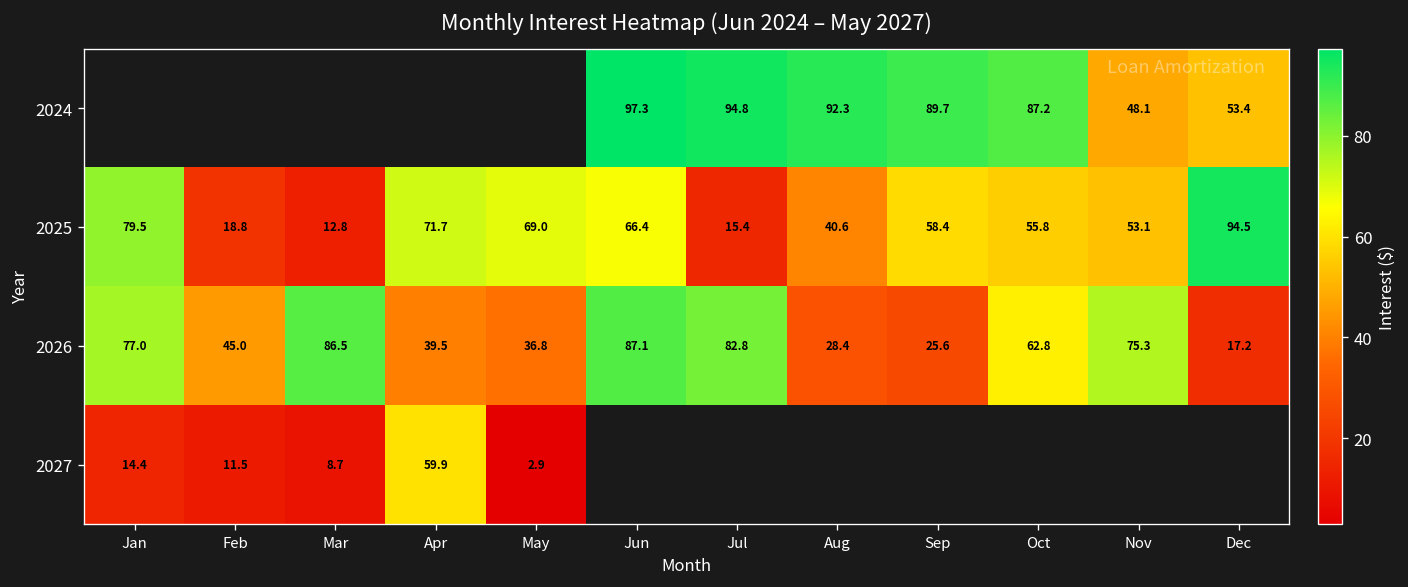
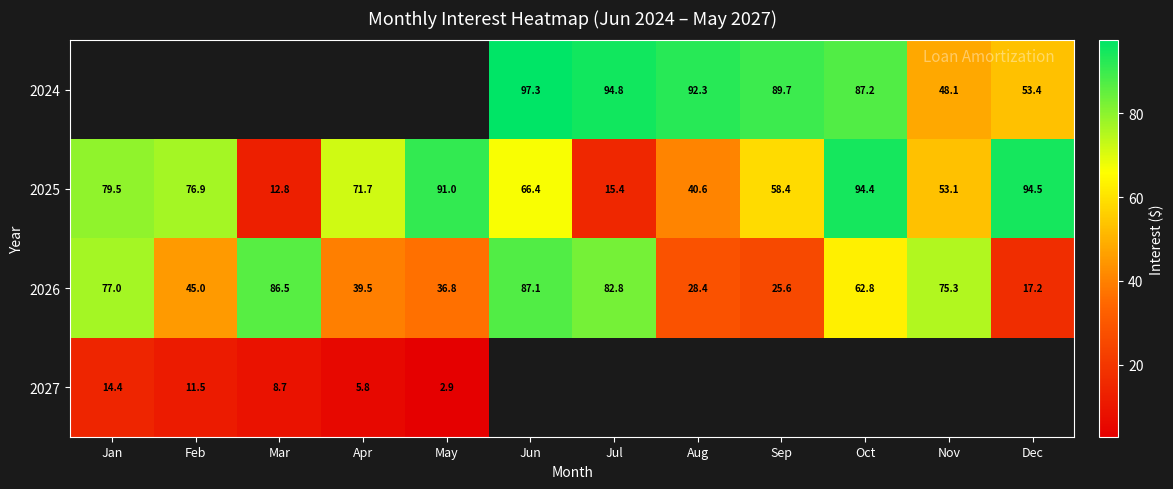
  {
    "2024": {
      "Jun": 97.3,
      "Jul": 94.8,
      "Aug": 92.3,
      "Sep": 89.7,
      "Oct": 87.2,
      "Dec": 53.4
    },
    "2025": {
      "Jan": 79.5,
-     "Feb": 18.8,
+     "Feb": 76.9,
      "Mar": 12.8,
      "Apr": 71.7,
-     "May": 69.0,
+     "May": 91.0,
      "Jun": 66.4,
      "Jul": 15.4,
      "Aug": 40.6,
      "Sep": 58.4,
-     "Oct": 55.8,
+     "Oct": 94.4,
      "Nov": 53.1,
      "Dec": 94.5
    },
    "2026": {
      "Jan": 77.0,
      "Feb": 45.0,
      "Mar": 86.5,
      "Apr": 39.5,
      "May": 36.8,
      "Jun": 87.1,
      "Jul": 82.8,
      "Aug": 28.4,
      "Sep": 25.6,
      "Oct": 62.8,
      "Nov": 75.3,
      "Dec": 17.2
    },
    "2027": {
      "Jan": 14.4,
      "Feb": 11.5,
      "Mar": 8.7,
-     "Apr": 59.9,
+     "Apr": 5.8,
      "May": 2.9
    }
  }
